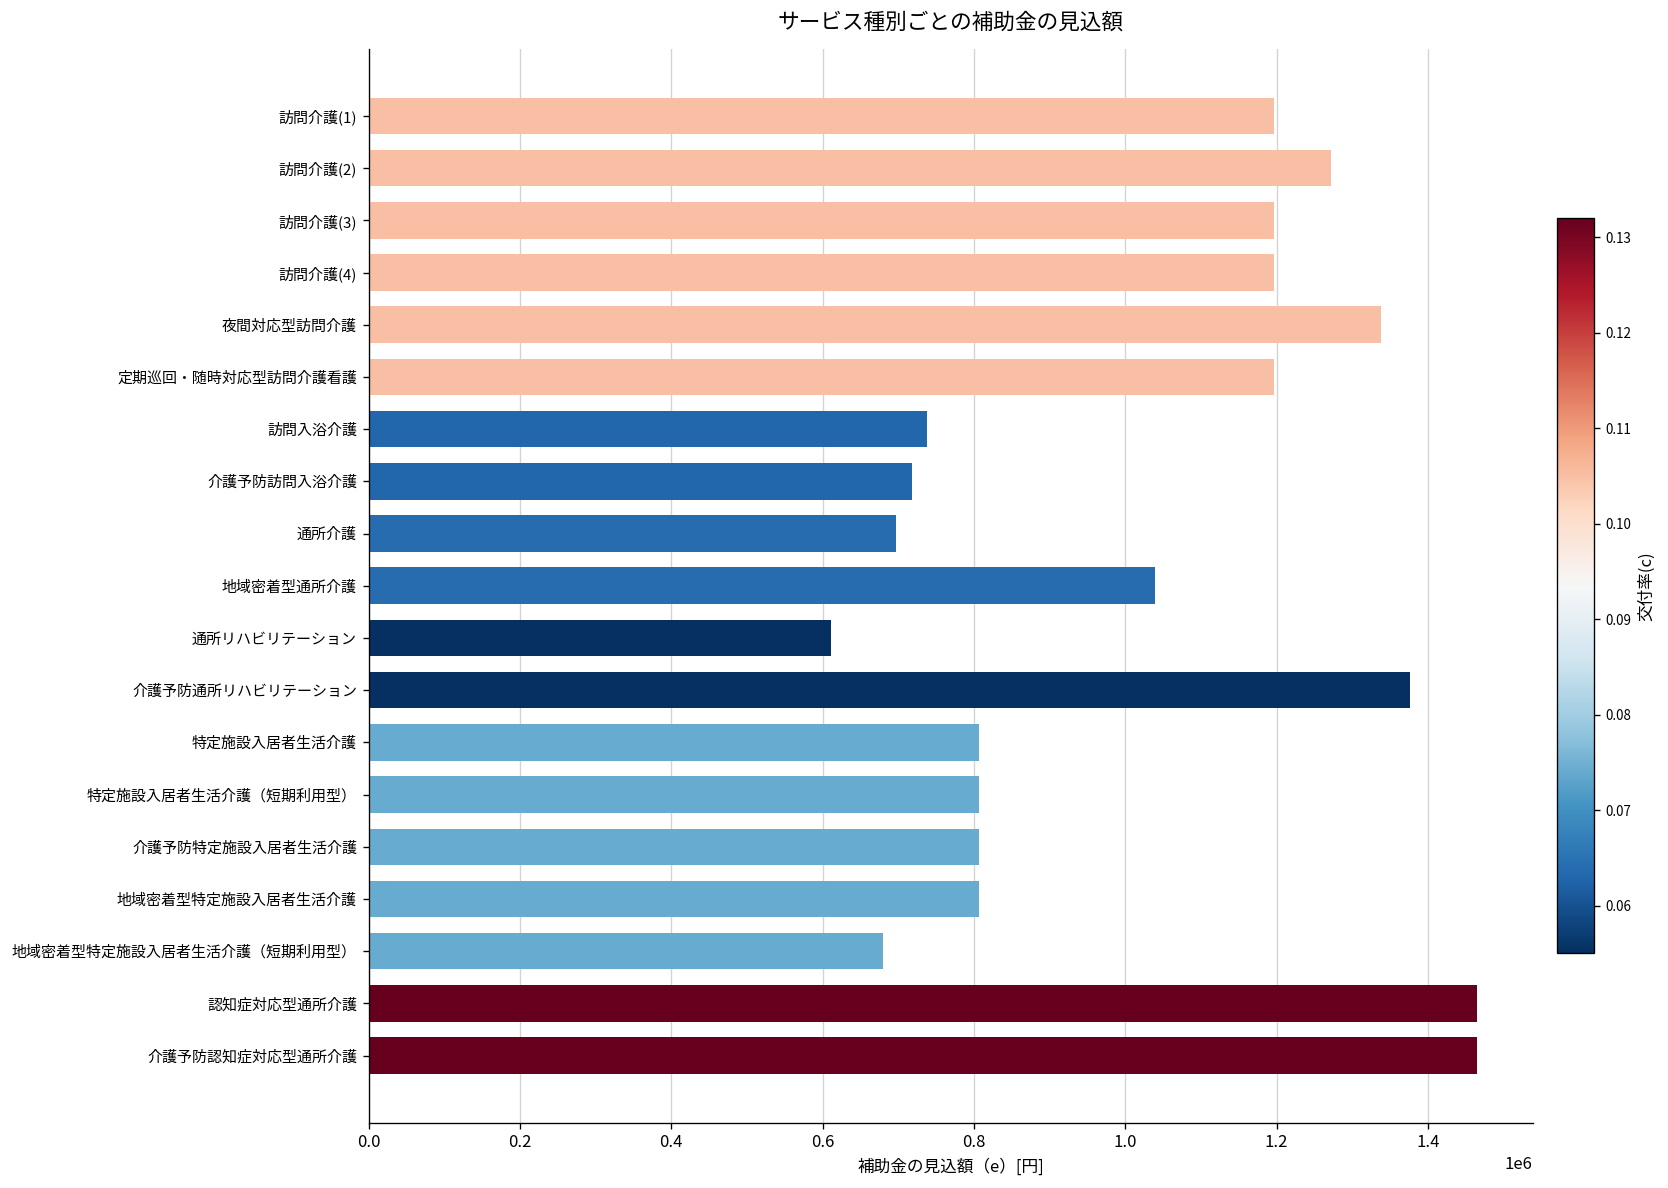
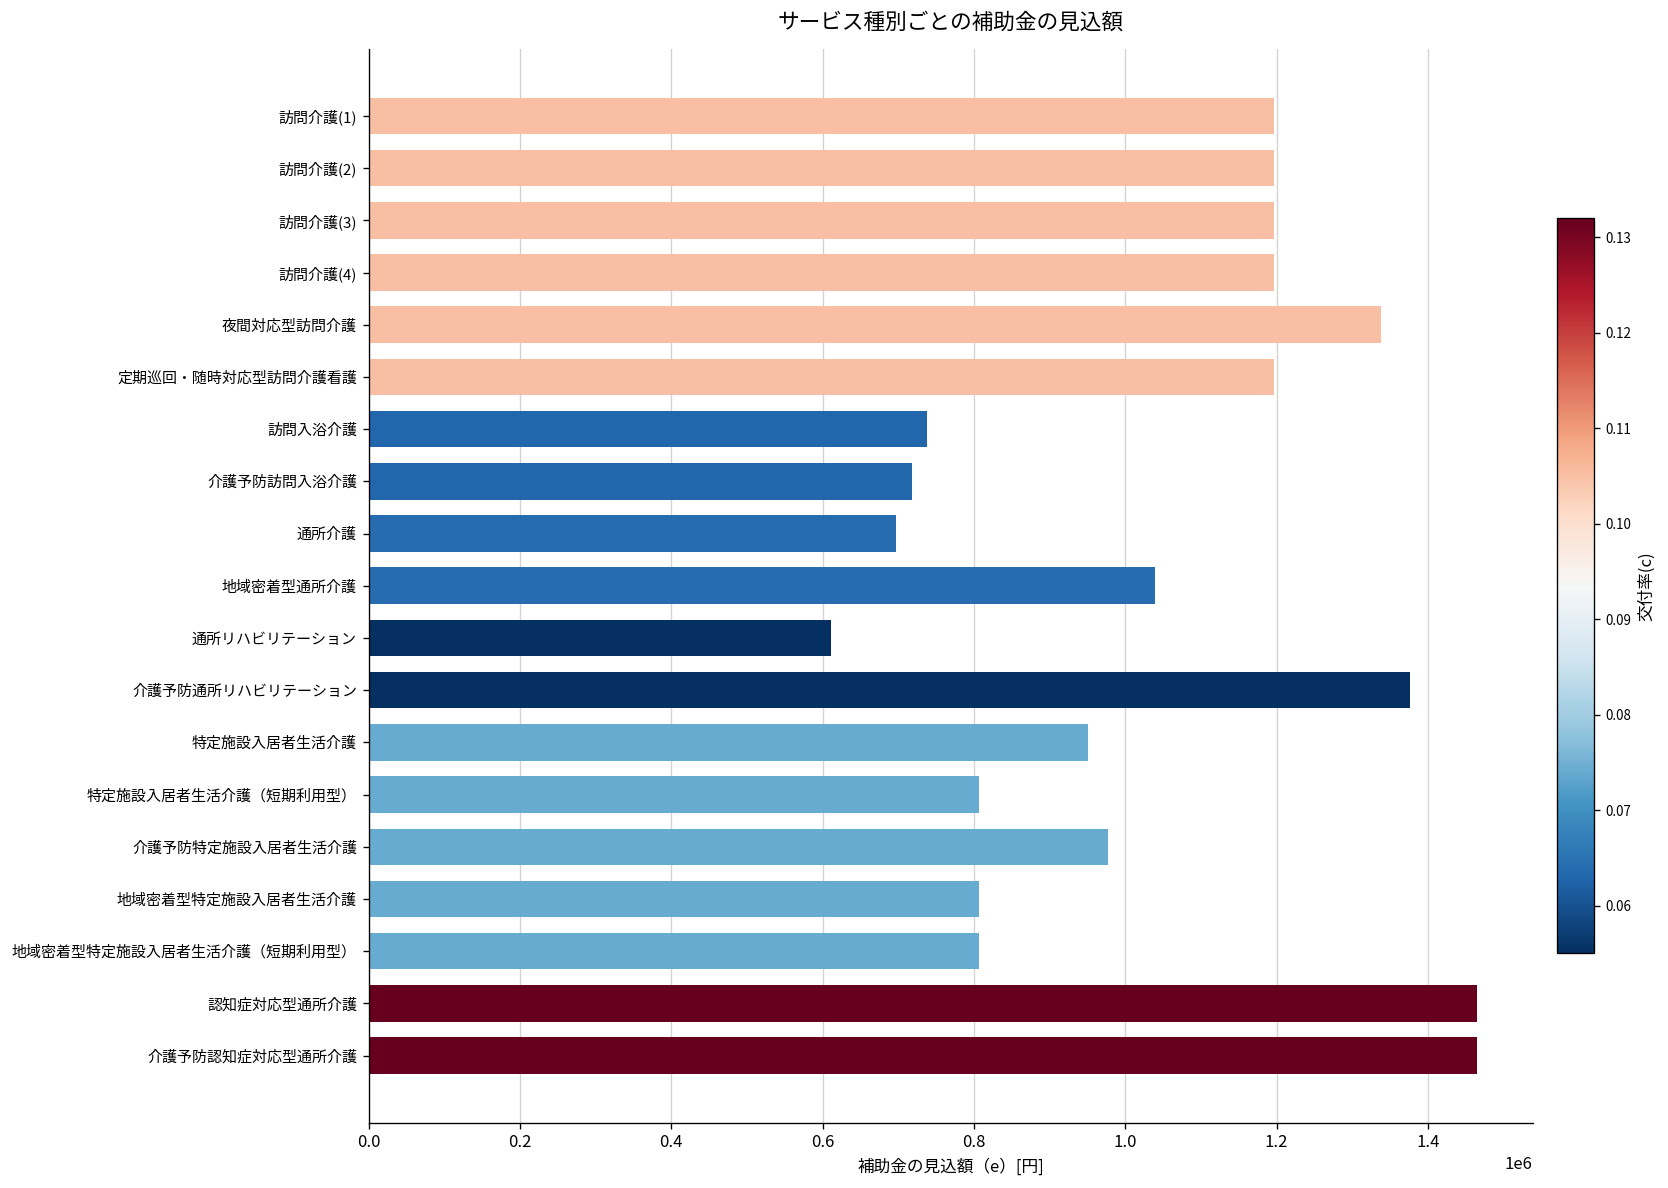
  {
    "訪問介護(1)": 1200000,
-   "訪問介護(2)": 1270000,
+   "訪問介護(2)": 1200000,
    "訪問介護(3)": 1200000,
    "訪問介護(4)": 1200000,
    "夜間対応型訪問介護": 1340000,
    "定期巡回・随時対応型訪問介護看護": 1200000,
    "訪問入浴介護": 740000,
    "介護予防訪問入浴介護": 720000,
    "通所介護": 700000,
    "地域密着型通所介護": 1040000,
    "通所リハビリテーション": 610000,
    "介護予防通所リハビリテーション": 1380000,
-   "特定施設入居者生活介護": 810000,
+   "特定施設入居者生活介護": 950000,
    "特定施設入居者生活介護（短期利用型）": 810000,
-   "介護予防特定施設入居者生活介護": 810000,
+   "介護予防特定施設入居者生活介護": 980000,
    "地域密着型特定施設入居者生活介護": 810000,
-   "地域密着型特定施設入居者生活介護（短期利用型）": 680000,
+   "地域密着型特定施設入居者生活介護（短期利用型）": 810000,
    "認知症対応型通所介護": 1470000,
    "介護予防認知症対応型通所介護": 1470000
  }
